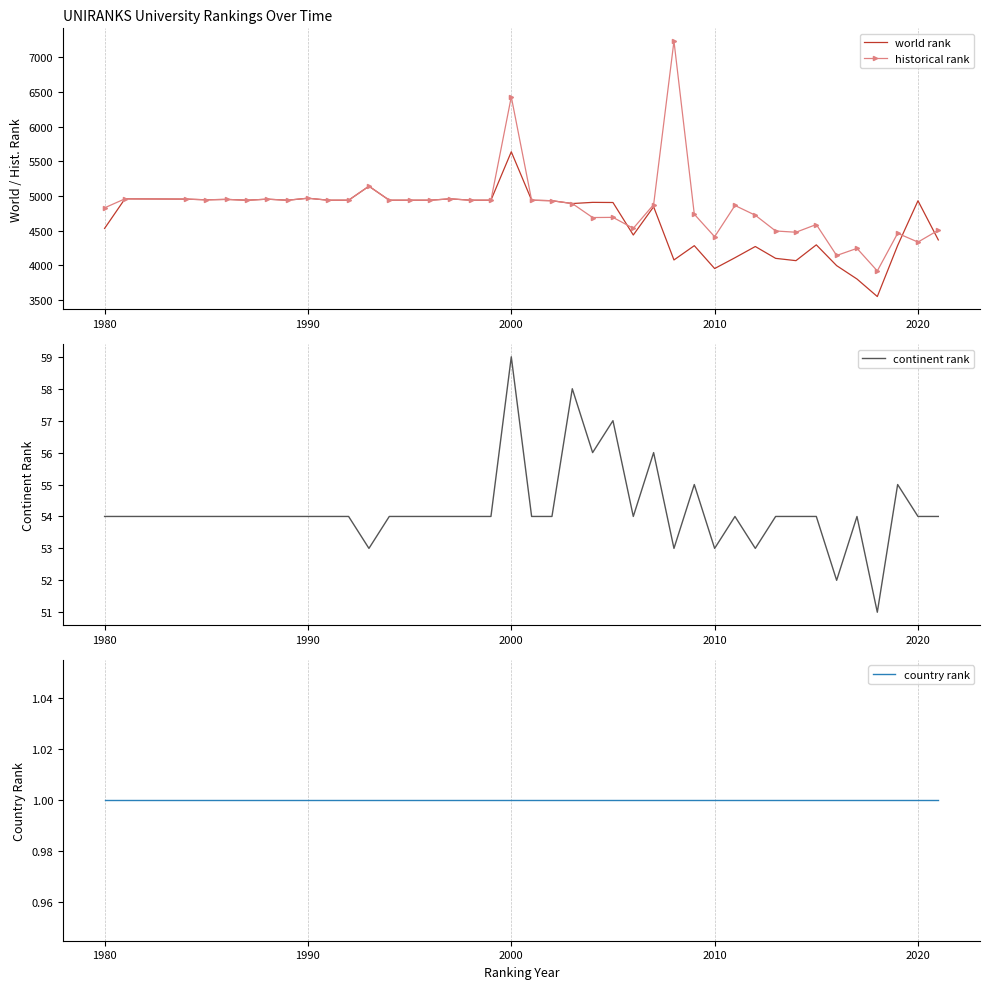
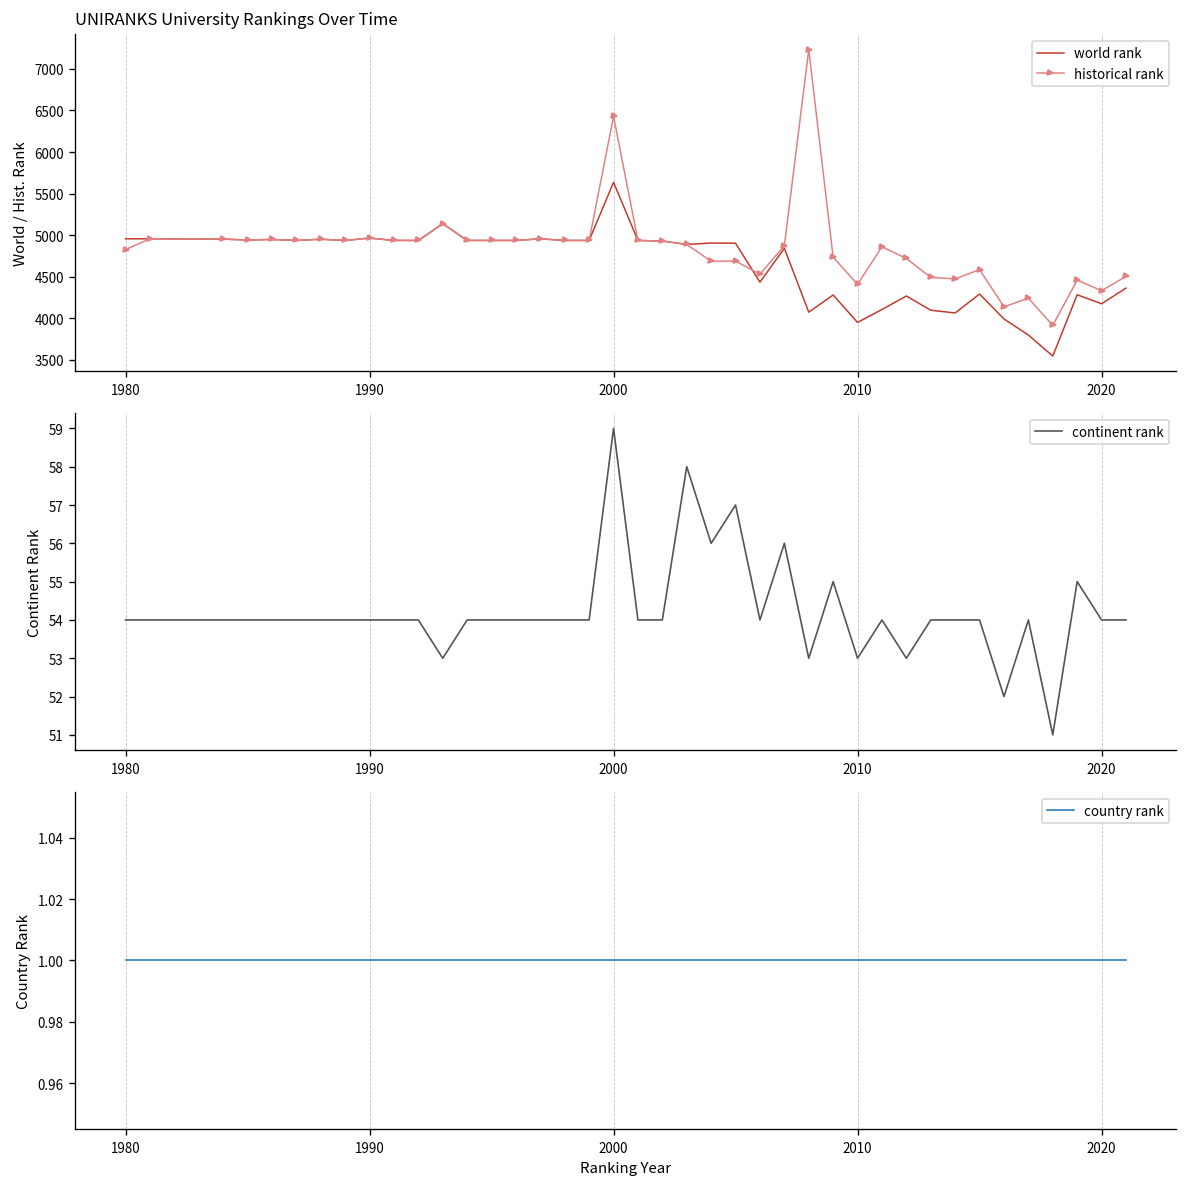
  {
    "UNIRANKS University Rankings Over Time": {
      "world rank": {
-       "1980": 4500,
+       "1980": 5000,
        "2000": 5600,
        "2010": 4000,
-       "2020": 4900
+       "2020": 4200
      },
      "historical rank": {
        "1980": 4800,
        "2000": 6400,
        "2010": 4400,
        "2020": 4300
      }
    }
  }
